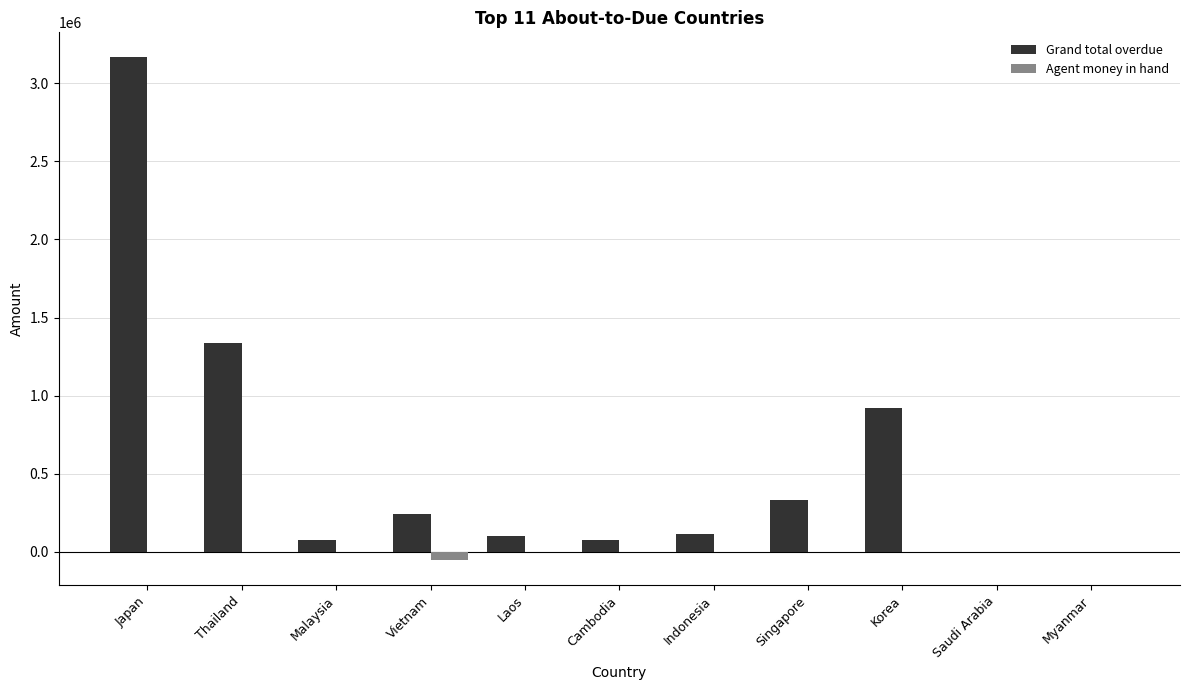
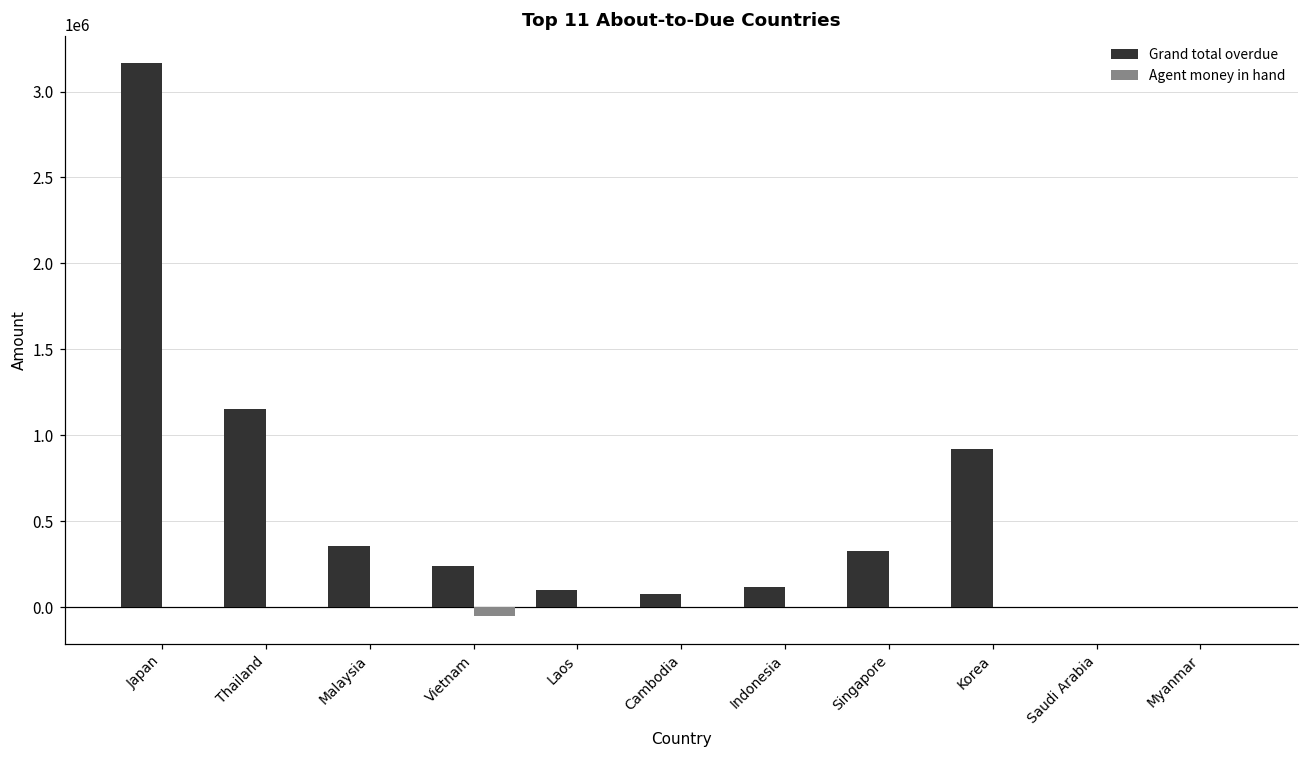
  {
    "Grand total overdue": {
      "Japan": 3160000,
-     "Thailand": 1340000,
-     "Malaysia": 80000,
+     "Thailand": 1150000,
+     "Malaysia": 350000,
      "Vietnam": 240000,
      "Laos": 100000,
      "Cambodia": 80000,
      "Indonesia": 110000,
      "Singapore": 330000,
      "Korea": 920000,
      "Myanmar": 0
    },
    "Agent money in hand": {
      "Japan": 0,
      "Vietnam": -50000,
      "Laos": 0,
      "Cambodia": 0,
      "Korea": 0,
      "Saudi Arabia": 0,
      "Myanmar": 0
    }
  }
